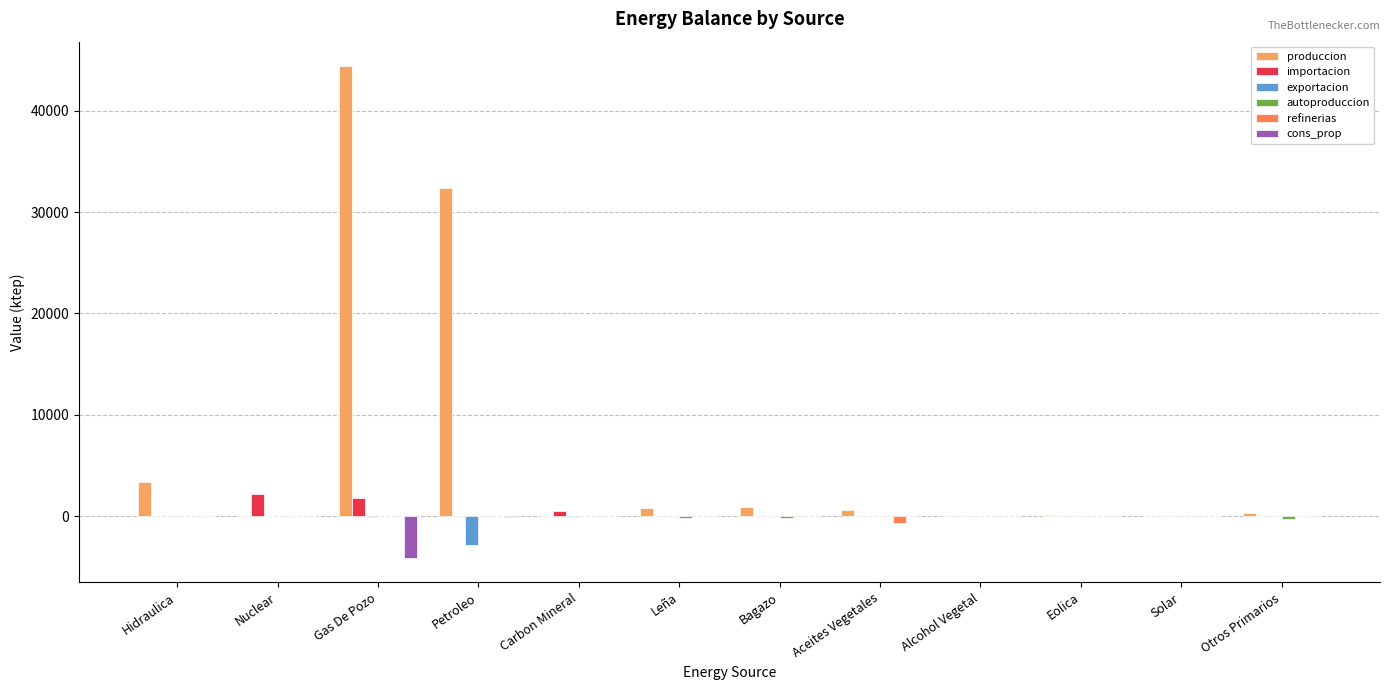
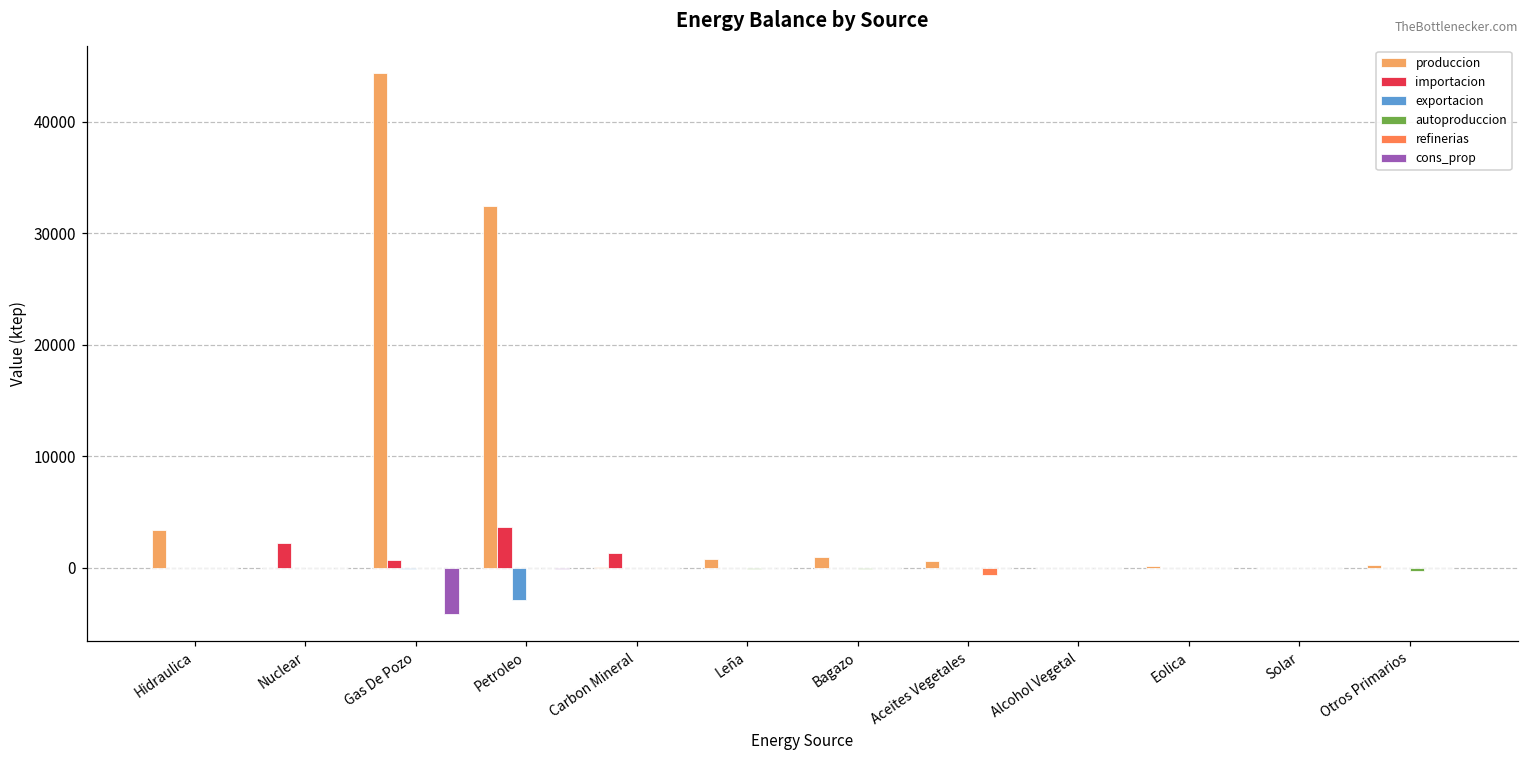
  {
    "importacion": {
      "Hidraulica": 0,
      "Nuclear": 2200,
-     "Gas De Pozo": 1800,
-     "Petroleo": 0,
-     "Carbon Mineral": 500,
+     "Gas De Pozo": 700,
+     "Petroleo": 3700,
+     "Carbon Mineral": 1300,
      "Leña": 0,
      "Bagazo": 0,
      "Aceites Vegetales": 0,
      "Alcohol Vegetal": 0,
      "Eolica": 0,
      "Solar": 0,
      "Otros Primarios": 0
    },
    "exportacion": {
      "Hidraulica": 0,
      "Nuclear": 0,
      "Petroleo": -2800,
      "Leña": 0,
      "Bagazo": 0,
      "Aceites Vegetales": 0,
      "Alcohol Vegetal": 0,
      "Eolica": 0,
      "Solar": 0,
      "Otros Primarios": 0
    },
    "autoproduccion": {
      "Nuclear": 0,
      "Gas De Pozo": 0,
      "Petroleo": 0,
      "Aceites Vegetales": 0,
      "Alcohol Vegetal": 0,
      "Eolica": 0,
      "Solar": 0,
      "Otros Primarios": -300
    },
    "cons_prop": {
      "Hidraulica": 0,
      "Nuclear": 0,
      "Gas De Pozo": -4100,
      "Carbon Mineral": 0,
      "Leña": 0,
      "Bagazo": 0,
      "Aceites Vegetales": 0,
      "Alcohol Vegetal": 0,
      "Eolica": 0,
      "Solar": 0,
      "Otros Primarios": 0
    }
  }
